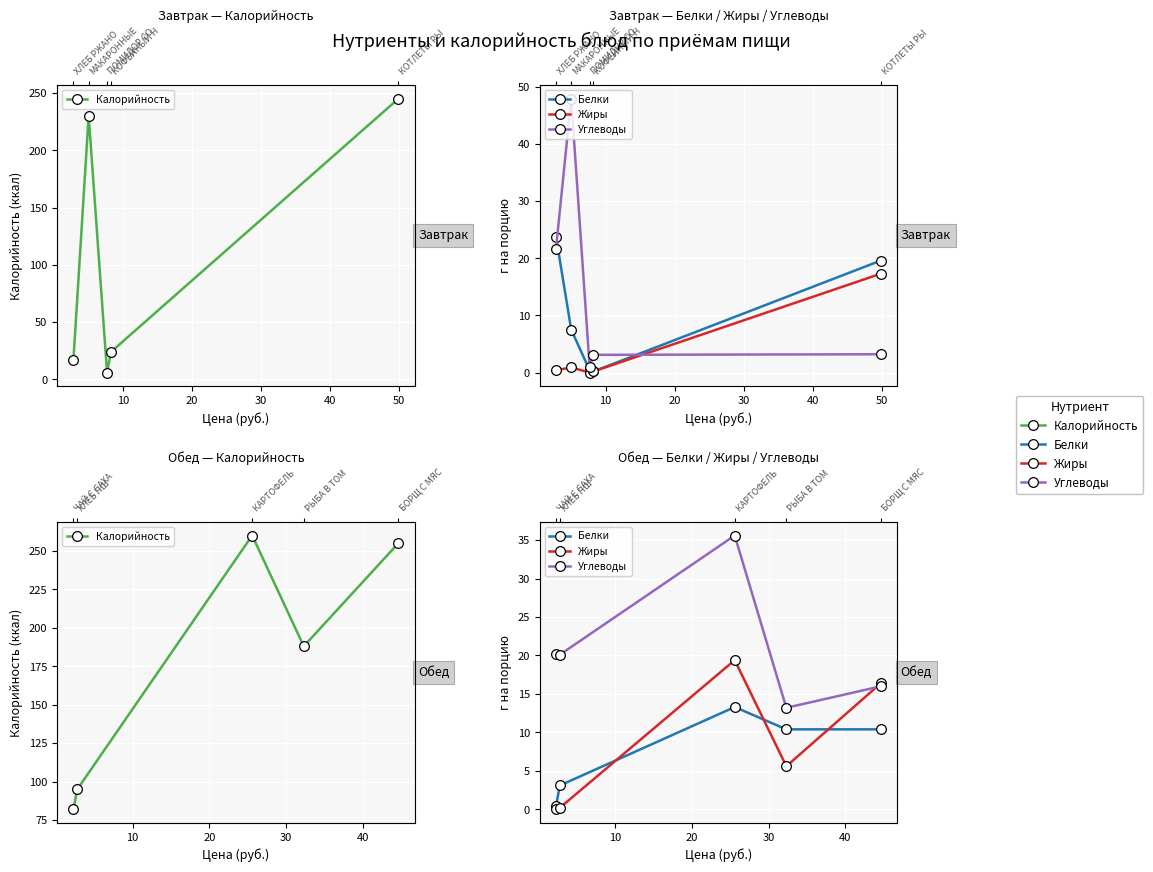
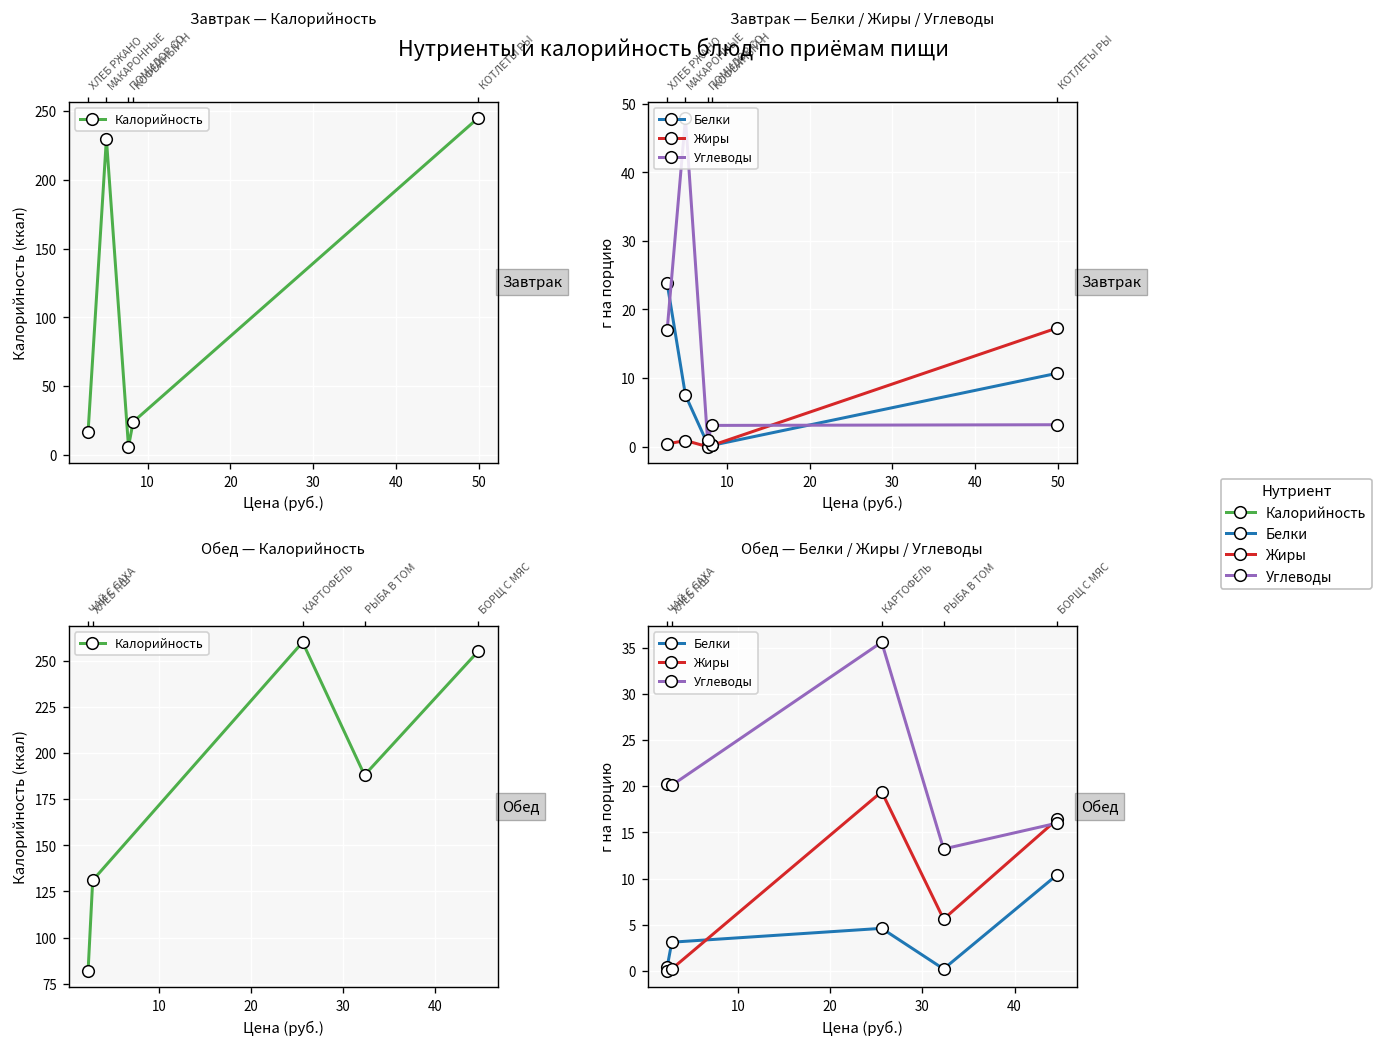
  {
    "Завтрак — Калорийность": {
      "ХЛЕБ РЖАНО": 17,
      "МАКАРОННЫЕ": 230,
      "ПОМИДОР СО": 6,
      "КОФЕЙНЫЙ Н": 24,
      "КОТЛЕТЫ РЫ": 245
    },
    "Завтрак — Белки / Жиры / Углеводы": {
      "Белки": {
        "ХЛЕБ РЖАНО": 24,
        "МАКАРОННЫЕ": 8,
-       "КОТЛЕТЫ РЫ": 20
+       "КОТЛЕТЫ РЫ": 11
      },
      "Жиры": {
        "ХЛЕБ РЖАНО": 0,
        "МАКАРОННЫЕ": 1,
        "КОТЛЕТЫ РЫ": 17
      },
      "Углеводы": {
-       "ХЛЕБ РЖАНО": 22,
+       "ХЛЕБ РЖАНО": 17,
        "ПОМИДОР СО": 1,
        "КОФЕЙНЫЙ Н": 3,
        "КОТЛЕТЫ РЫ": 3
      }
    },
    "Обед — Калорийность": {
      "ЧАЙ С САХА": 82,
-     "ХЛЕБ ПШ": 95,
+     "ХЛЕБ ПШ": 131,
      "КАРТОФЕЛЬ": 260,
      "РЫБА В ТОМ": 188,
      "БОРЩ С МЯС": 255
    },
    "Обед — Белки / Жиры / Углеводы": {
      "Белки": {
        "ЧАЙ С САХА": 0,
        "ХЛЕБ ПШ": 3,
-       "КАРТОФЕЛЬ": 13,
-       "РЫБА В ТОМ": 10,
+       "КАРТОФЕЛЬ": 5,
+       "РЫБА В ТОМ": 0,
        "БОРЩ С МЯС": 10
      },
      "Жиры": {
        "ЧАЙ С САХА": 0,
        "ХЛЕБ ПШ": 0,
        "КАРТОФЕЛЬ": 19,
        "РЫБА В ТОМ": 6,
        "БОРЩ С МЯС": 16
      },
      "Углеводы": {
        "ЧАЙ С САХА": 20,
        "ХЛЕБ ПШ": 20,
        "КАРТОФЕЛЬ": 36,
        "РЫБА В ТОМ": 13,
        "БОРЩ С МЯС": 16
      }
    }
  }
